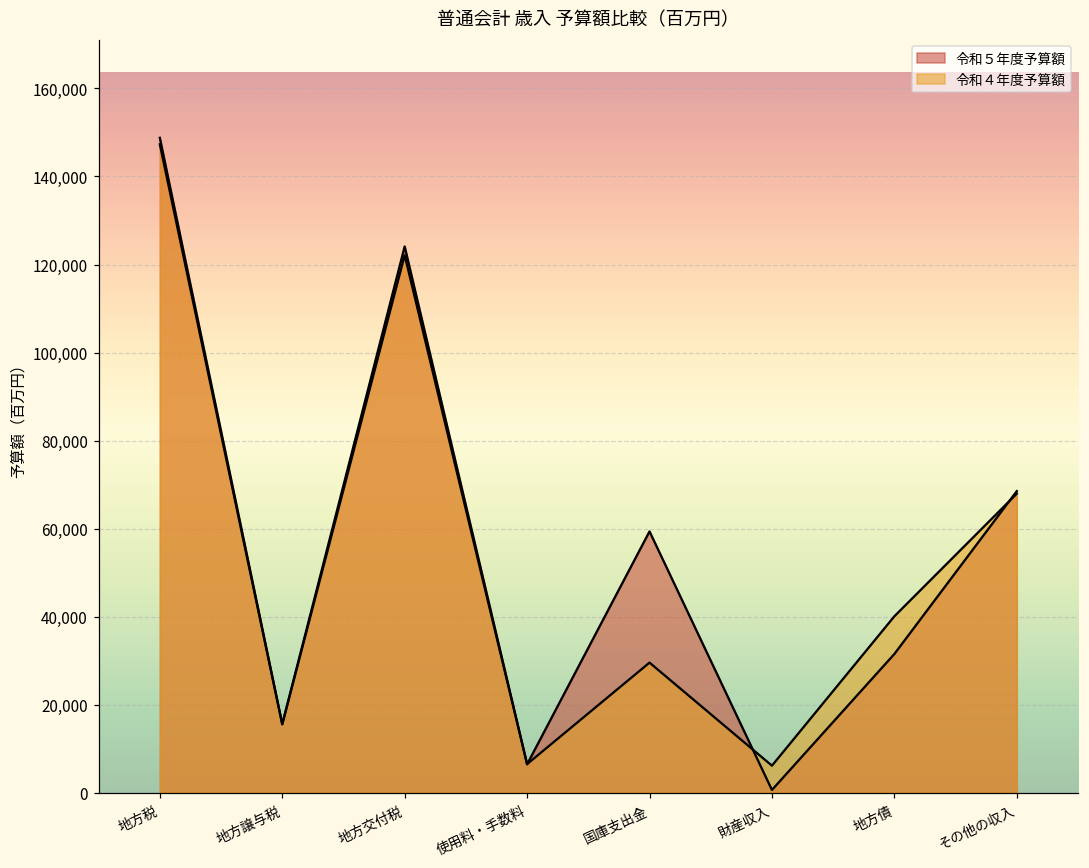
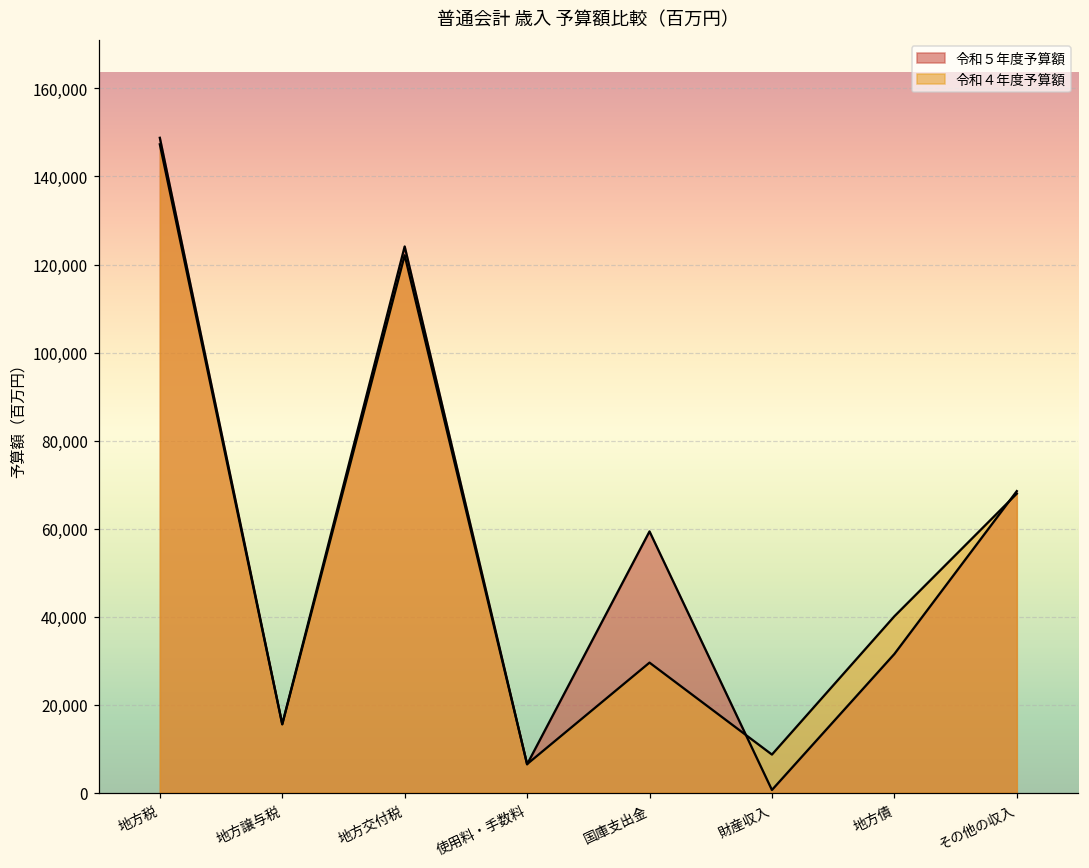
  {
    "令和５年度予算額": {
      "地方税": "149,000",
      "地方交付税": "124,000",
      "国庫支出金": "59,000",
      "財産収入": "1,000",
      "地方債": "32,000"
    },
    "令和４年度予算額": {
      "地方税": "147,000",
      "地方交付税": "122,000",
      "国庫支出金": "30,000",
-     "財産収入": "6,000",
+     "財産収入": "9,000",
      "地方債": "40,000"
    }
  }
